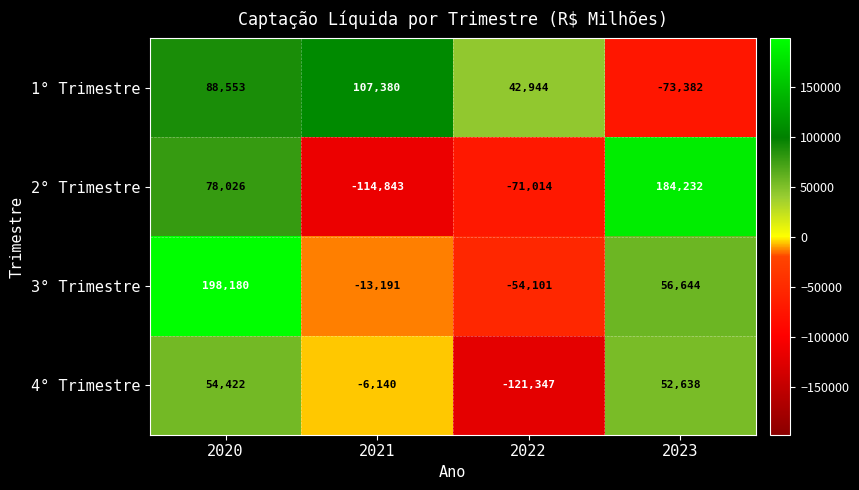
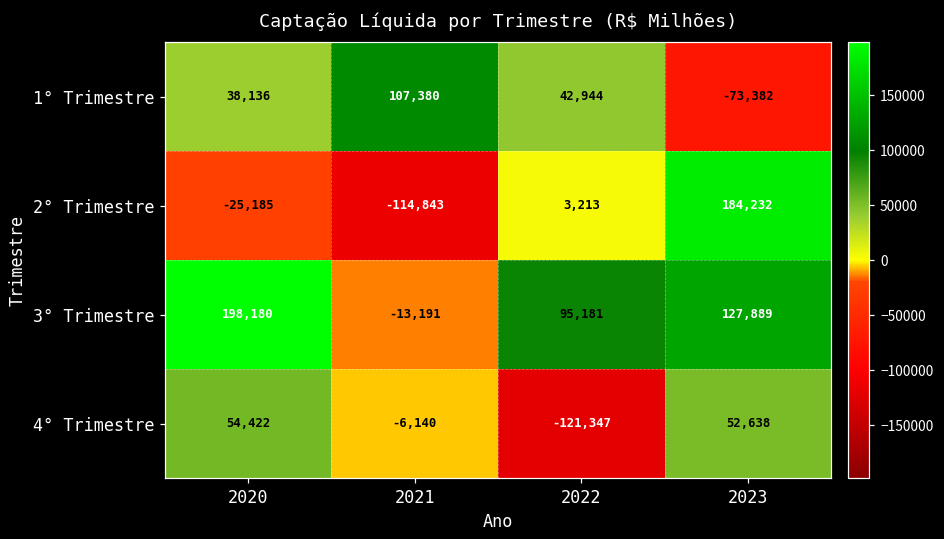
  {
    "1° Trimestre": {
-     "2020": "88,553",
+     "2020": "38,136",
      "2021": "107,380",
      "2022": "42,944",
      "2023": "-73,382"
    },
    "2° Trimestre": {
-     "2020": "78,026",
+     "2020": "-25,185",
      "2021": "-114,843",
-     "2022": "-71,014",
+     "2022": "3,213",
      "2023": "184,232"
    },
    "3° Trimestre": {
      "2020": "198,180",
      "2021": "-13,191",
-     "2022": "-54,101",
-     "2023": "56,644"
+     "2022": "95,181",
+     "2023": "127,889"
    },
    "4° Trimestre": {
      "2020": "54,422",
      "2021": "-6,140",
      "2022": "-121,347",
      "2023": "52,638"
    }
  }
